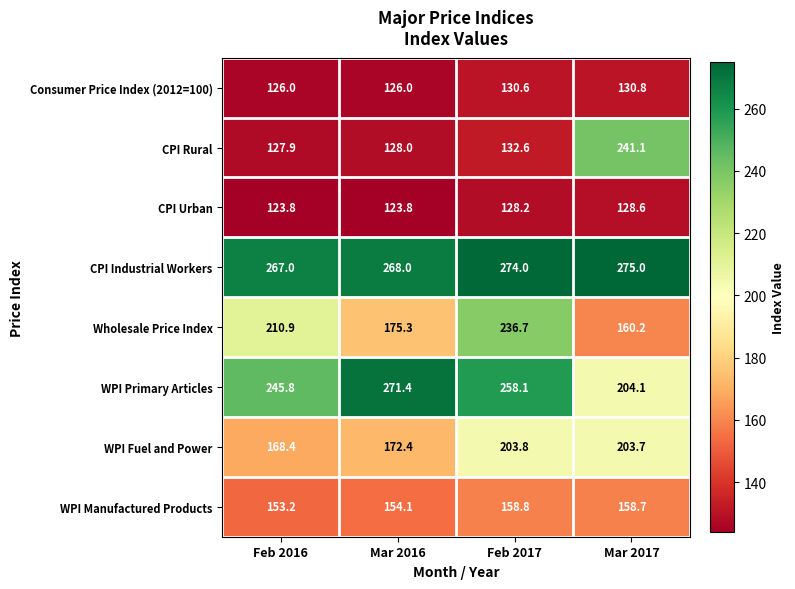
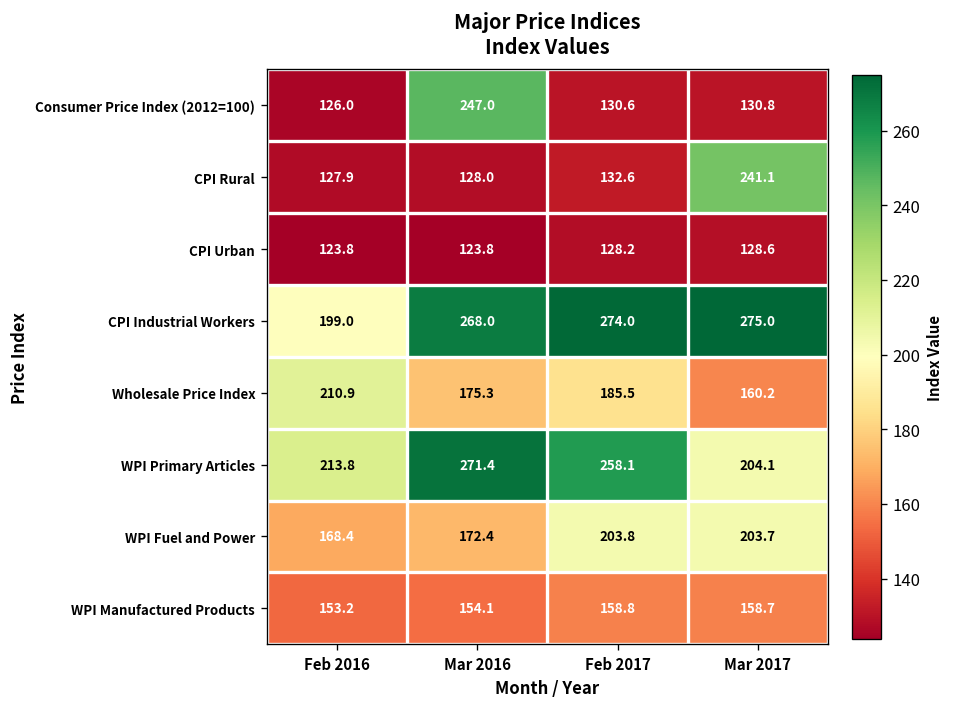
  {
    "Consumer Price Index (2012=100)": {
      "Feb 2016": 126.0,
-     "Mar 2016": 126.0,
+     "Mar 2016": 247.0,
      "Feb 2017": 130.6,
      "Mar 2017": 130.8
    },
    "CPI Rural": {
      "Feb 2016": 127.9,
      "Mar 2016": 128.0,
      "Feb 2017": 132.6,
      "Mar 2017": 241.1
    },
    "CPI Urban": {
      "Feb 2016": 123.8,
      "Mar 2016": 123.8,
      "Feb 2017": 128.2,
      "Mar 2017": 128.6
    },
    "CPI Industrial Workers": {
-     "Feb 2016": 267.0,
+     "Feb 2016": 199.0,
      "Mar 2016": 268.0,
      "Feb 2017": 274.0,
      "Mar 2017": 275.0
    },
    "Wholesale Price Index": {
      "Feb 2016": 210.9,
      "Mar 2016": 175.3,
-     "Feb 2017": 236.7,
+     "Feb 2017": 185.5,
      "Mar 2017": 160.2
    },
    "WPI Primary Articles": {
-     "Feb 2016": 245.8,
+     "Feb 2016": 213.8,
      "Mar 2016": 271.4,
      "Feb 2017": 258.1,
      "Mar 2017": 204.1
    },
    "WPI Fuel and Power": {
      "Feb 2016": 168.4,
      "Mar 2016": 172.4,
      "Feb 2017": 203.8,
      "Mar 2017": 203.7
    },
    "WPI Manufactured Products": {
      "Feb 2016": 153.2,
      "Mar 2016": 154.1,
      "Feb 2017": 158.8,
      "Mar 2017": 158.7
    }
  }
